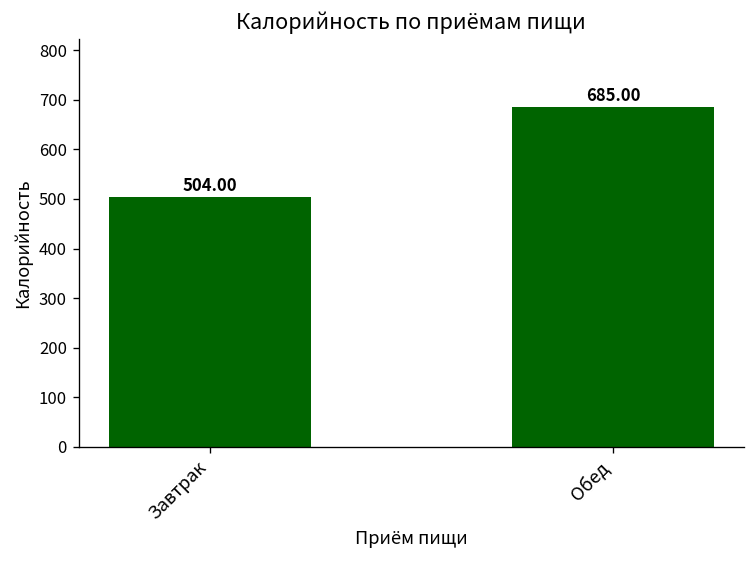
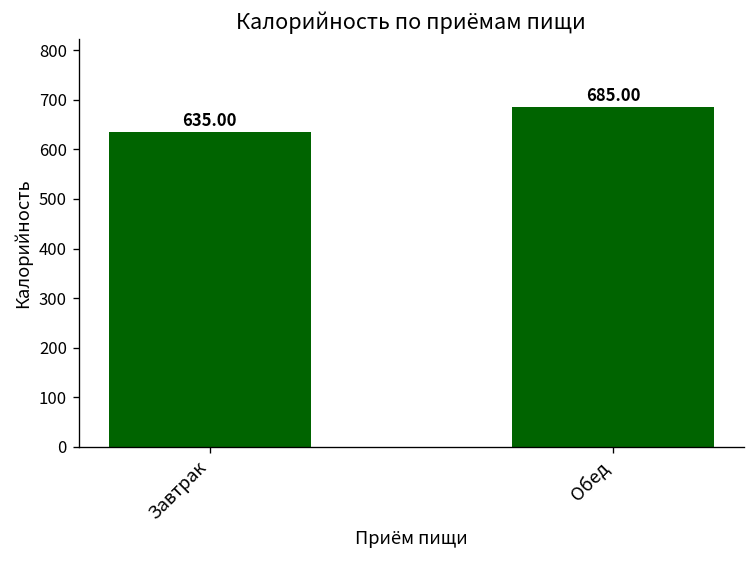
  {
-   "Завтрак": 504.00,
+   "Завтрак": 635.00,
    "Обед": 685.00
  }
